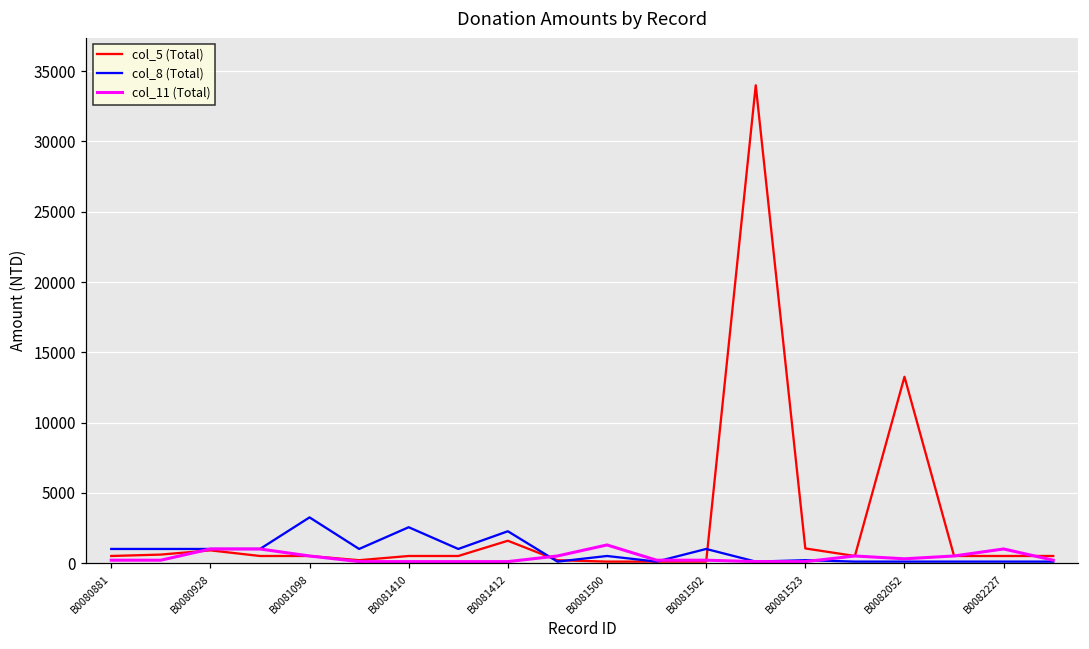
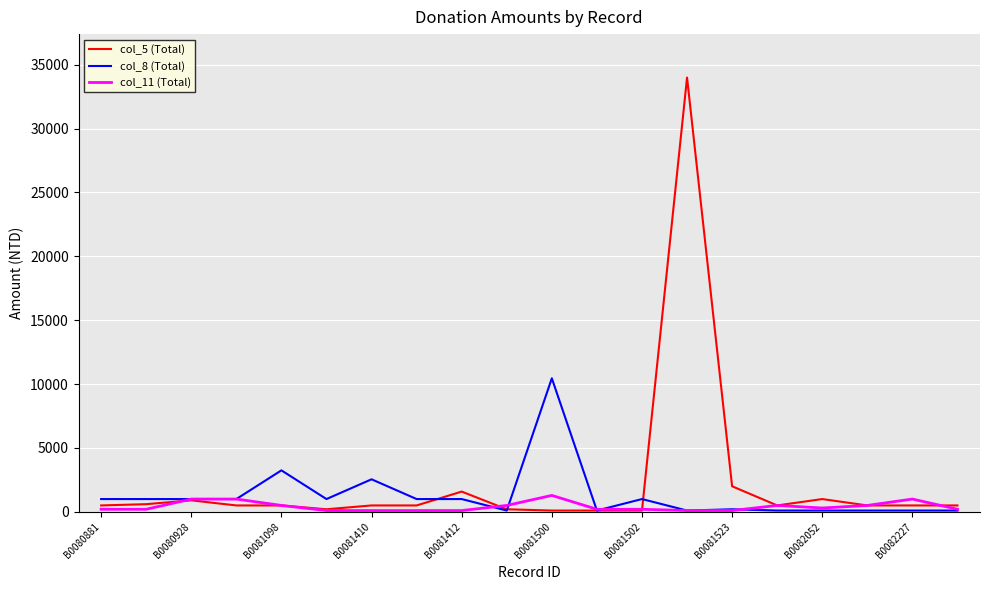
  {
    "col_5 (Total)": {
      "B0080881": 500,
      "B0081410": 500,
      "B0081412": 1600,
      "B0081500": 100,
-     "B0081523": 1000,
-     "B0082052": 13300,
+     "B0081523": 2000,
+     "B0082052": 1000,
      "B0082227": 500
    },
    "col_8 (Total)": {
      "B0080881": 1000,
      "B0081098": 3200,
      "B0081410": 2500,
-     "B0081412": 2300,
-     "B0081500": 500,
+     "B0081412": 1000,
+     "B0081500": 10500,
      "B0081502": 1000,
      "B0082052": 100,
      "B0082227": 100
    },
    "col_11 (Total)": {
      "B0080881": 200,
      "B0081410": 100,
      "B0081412": 100,
      "B0081500": 1300,
      "B0082052": 300,
      "B0082227": 1000
    }
  }
